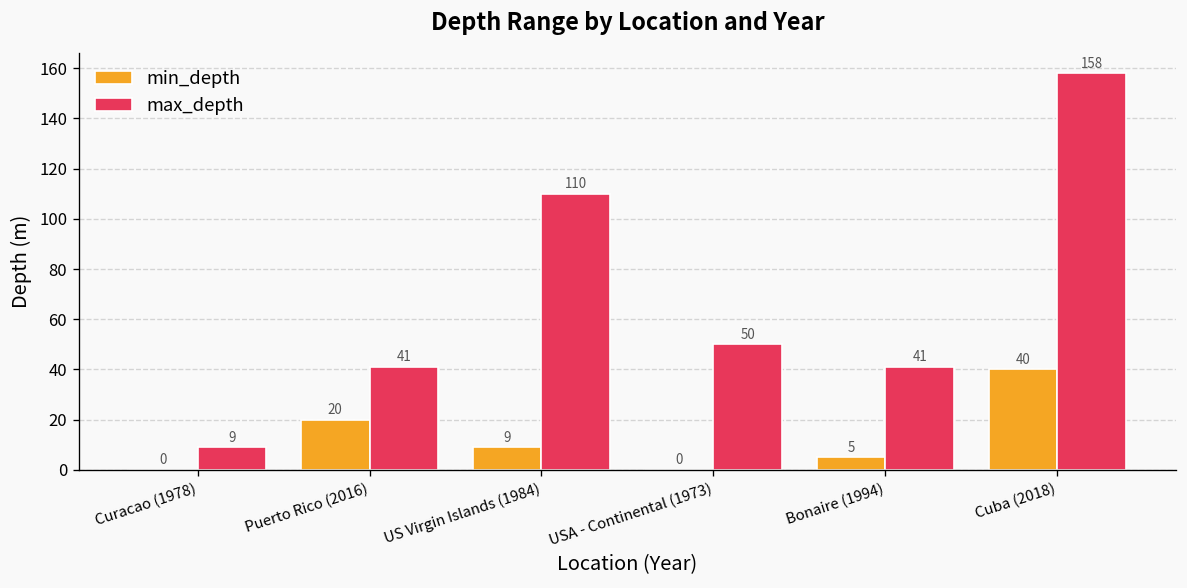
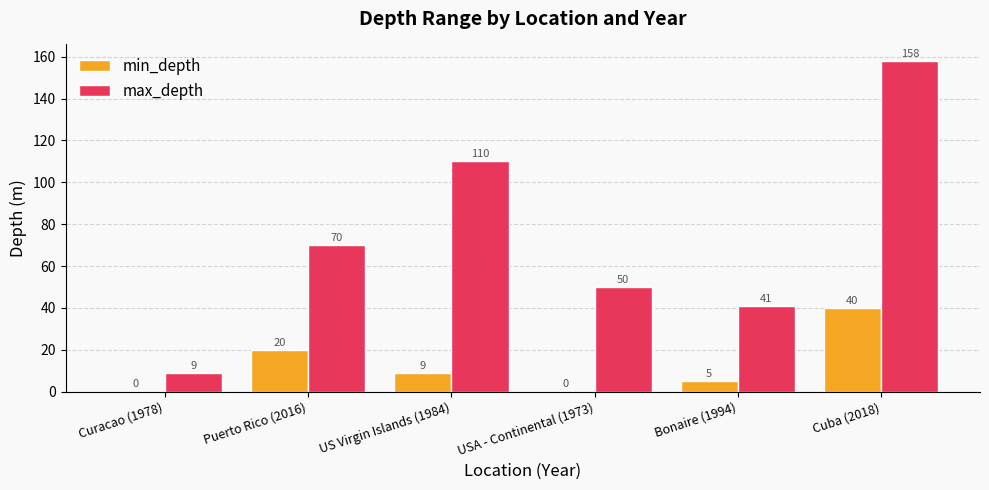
  {
    "min_depth": {
      "Curacao (1978)": 0,
      "Puerto Rico (2016)": 20,
      "US Virgin Islands (1984)": 9,
      "USA - Continental (1973)": 0,
      "Bonaire (1994)": 5,
      "Cuba (2018)": 40
    },
    "max_depth": {
      "Curacao (1978)": 9,
-     "Puerto Rico (2016)": 41,
+     "Puerto Rico (2016)": 70,
      "US Virgin Islands (1984)": 110,
      "USA - Continental (1973)": 50,
      "Bonaire (1994)": 41,
      "Cuba (2018)": 158
    }
  }
